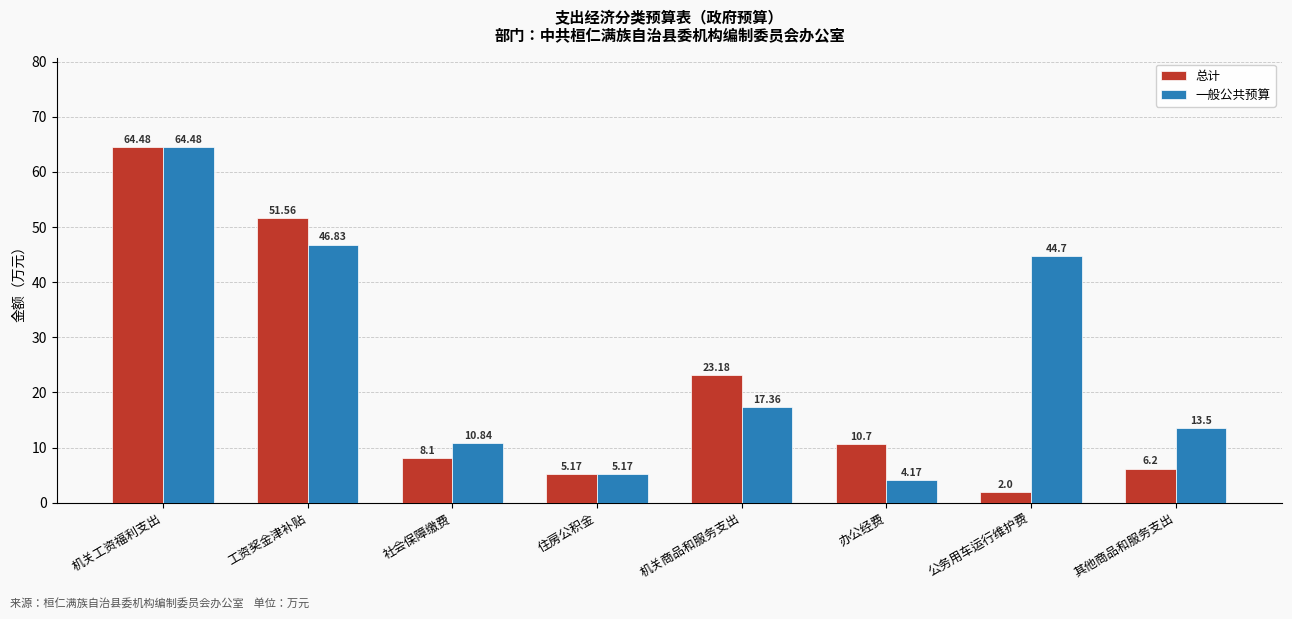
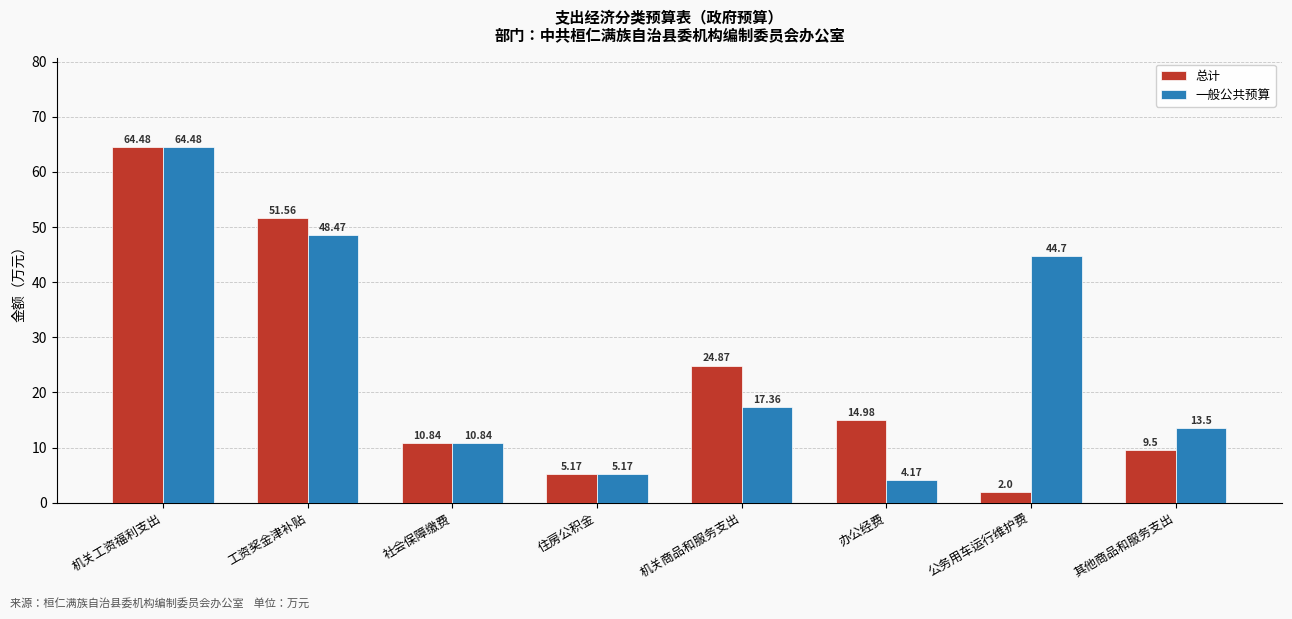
  {
    "总计": {
      "机关工资福利支出": 64.48,
      "工资奖金津补贴": 51.56,
-     "社会保障缴费": 8.1,
+     "社会保障缴费": 10.84,
      "住房公积金": 5.17,
-     "机关商品和服务支出": 23.18,
-     "办公经费": 10.7,
+     "机关商品和服务支出": 24.87,
+     "办公经费": 14.98,
      "公务用车运行维护费": 2.0,
-     "其他商品和服务支出": 6.2
+     "其他商品和服务支出": 9.5
    },
    "一般公共预算": {
      "机关工资福利支出": 64.48,
-     "工资奖金津补贴": 46.83,
+     "工资奖金津补贴": 48.47,
      "社会保障缴费": 10.84,
      "住房公积金": 5.17,
      "机关商品和服务支出": 17.36,
      "办公经费": 4.17,
      "公务用车运行维护费": 44.7,
      "其他商品和服务支出": 13.5
    }
  }
